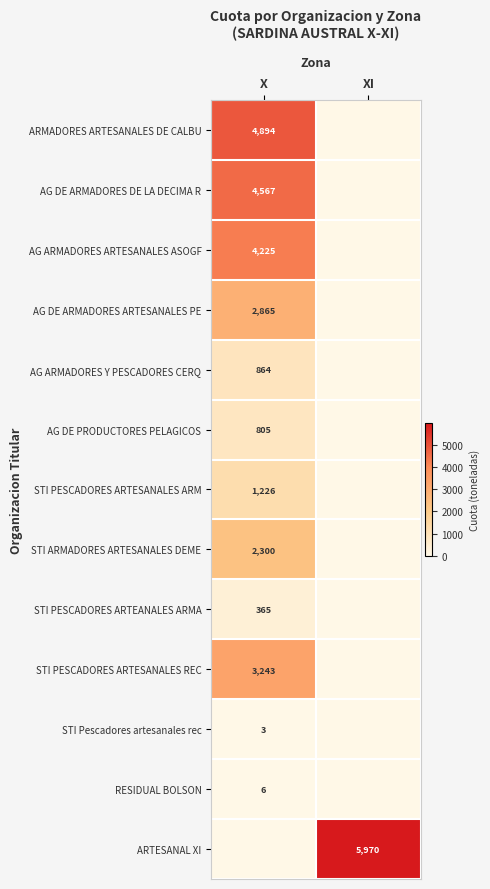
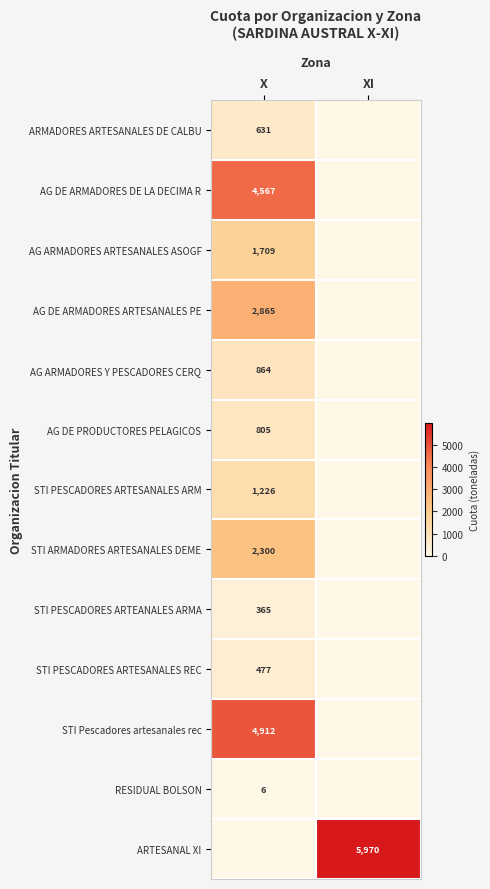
  {
    "ARMADORES ARTESANALES DE CALBU": {
-     "X": "4,894"
+     "X": "631"
    },
    "AG DE ARMADORES DE LA DECIMA R": {
      "X": "4,567"
    },
    "AG ARMADORES ARTESANALES ASOGF": {
-     "X": "4,225"
+     "X": "1,709"
    },
    "AG DE ARMADORES ARTESANALES PE": {
      "X": "2,865"
    },
    "AG ARMADORES Y PESCADORES CERQ": {
      "X": "864"
    },
    "AG DE PRODUCTORES PELAGICOS": {
      "X": "805"
    },
    "STI PESCADORES ARTESANALES ARM": {
      "X": "1,226"
    },
    "STI ARMADORES ARTESANALES DEME": {
      "X": "2,300"
    },
    "STI PESCADORES ARTEANALES ARMA": {
      "X": "365"
    },
    "STI PESCADORES ARTESANALES REC": {
-     "X": "3,243"
+     "X": "477"
    },
    "STI Pescadores artesanales rec": {
-     "X": "3"
+     "X": "4,912"
    },
    "RESIDUAL BOLSON": {
      "X": "6"
    },
    "ARTESANAL XI": {
      "XI": "5,970"
    }
  }
